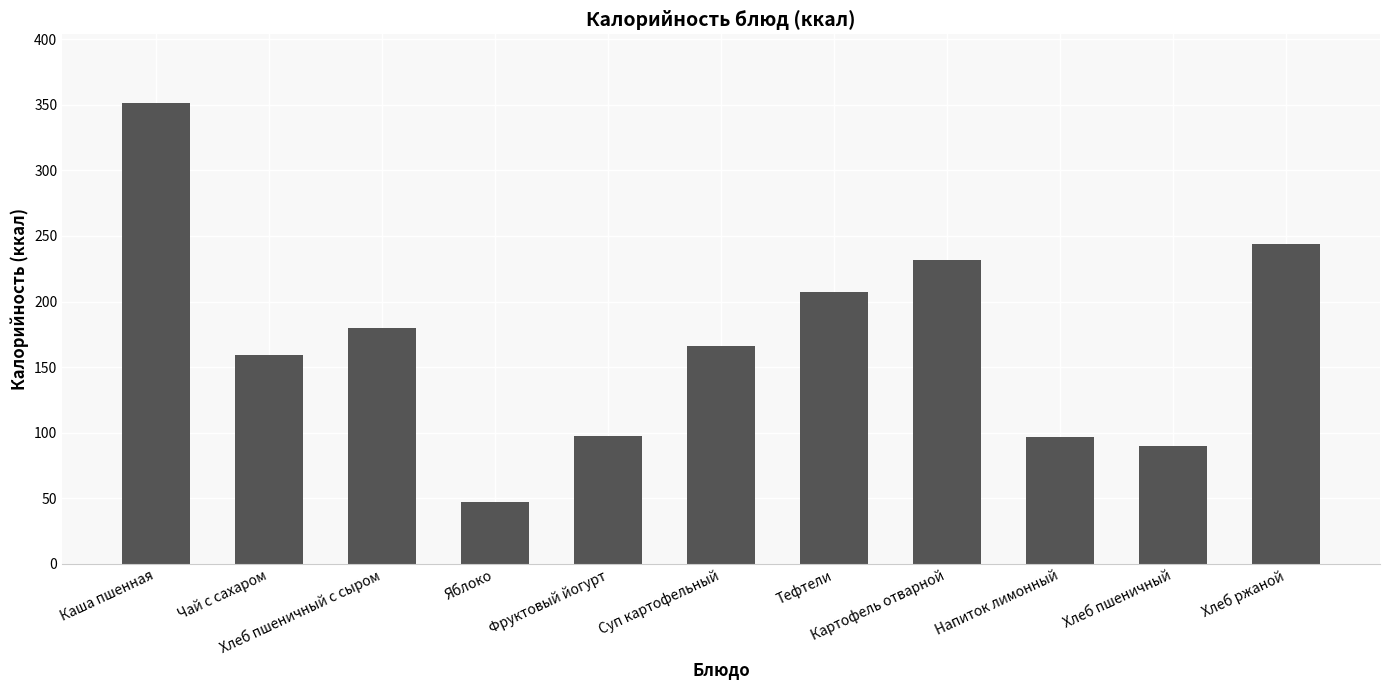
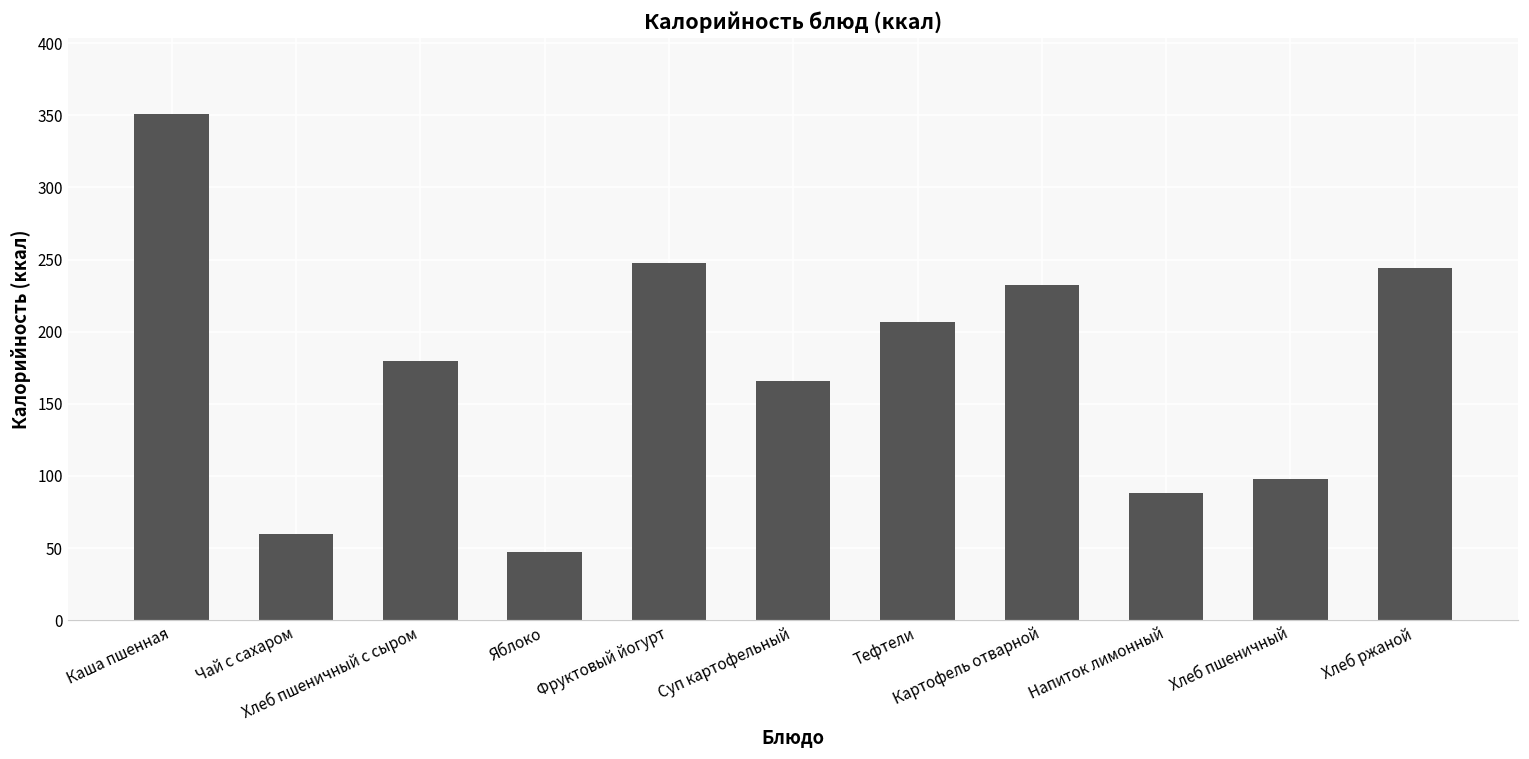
  {
    "Каша пшенная": 351,
-   "Чай с сахаром": 159,
+   "Чай с сахаром": 60,
    "Хлеб пшеничный с сыром": 180,
    "Яблоко": 47,
-   "Фруктовый йогурт": 98,
+   "Фруктовый йогурт": 248,
    "Суп картофельный": 166,
    "Тефтели": 207,
    "Картофель отварной": 232,
-   "Напиток лимонный": 96,
-   "Хлеб пшеничный": 90,
+   "Напиток лимонный": 88,
+   "Хлеб пшеничный": 98,
    "Хлеб ржаной": 244
  }
